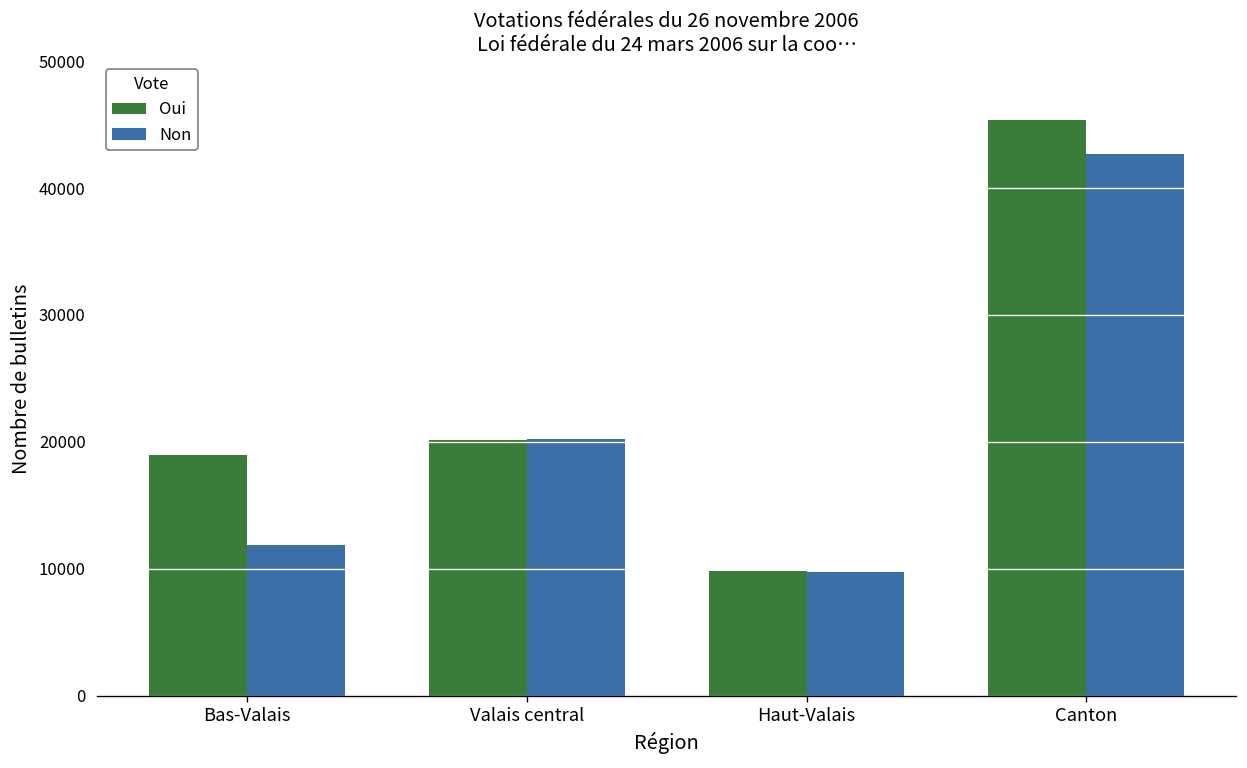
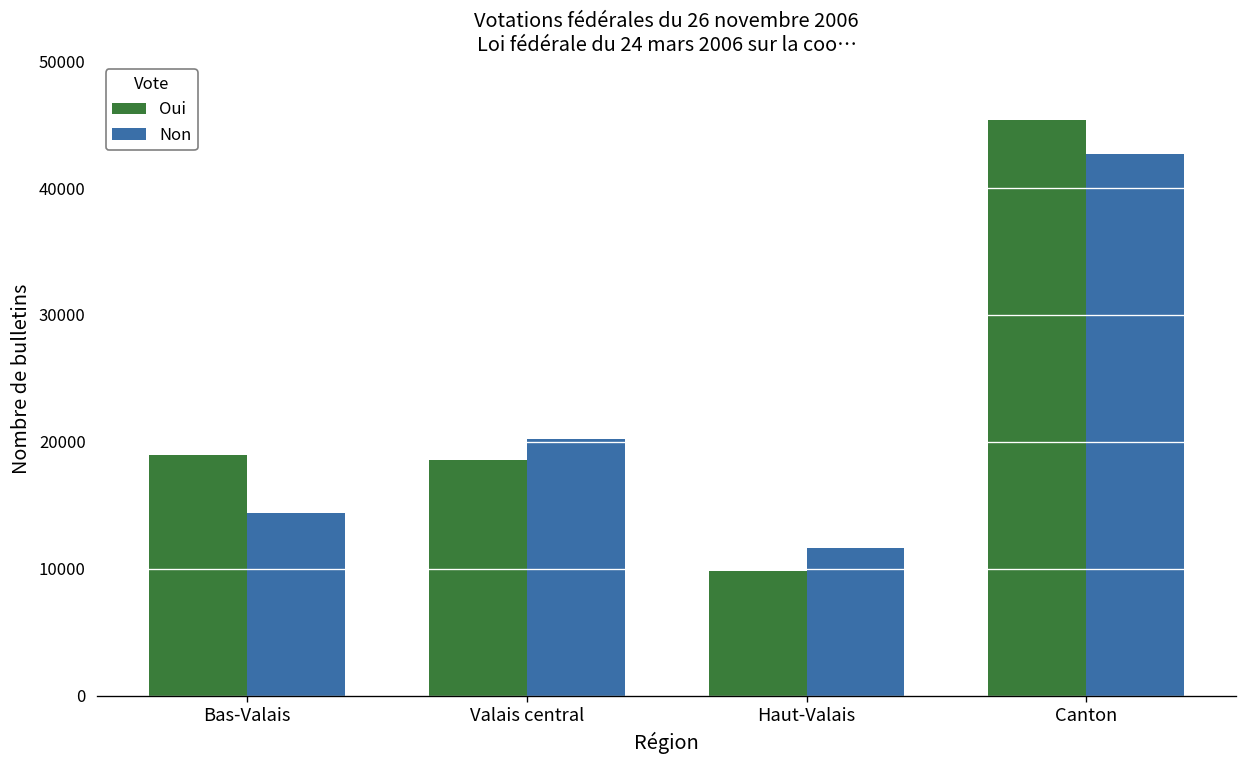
  {
    "Oui": {
      "Bas-Valais": 18900,
-     "Valais central": 20100,
+     "Valais central": 18600,
      "Haut-Valais": 9800,
      "Canton": 45300
    },
    "Non": {
-     "Bas-Valais": 11900,
+     "Bas-Valais": 14400,
      "Valais central": 20200,
-     "Haut-Valais": 9800,
+     "Haut-Valais": 11600,
      "Canton": 42600
    }
  }
